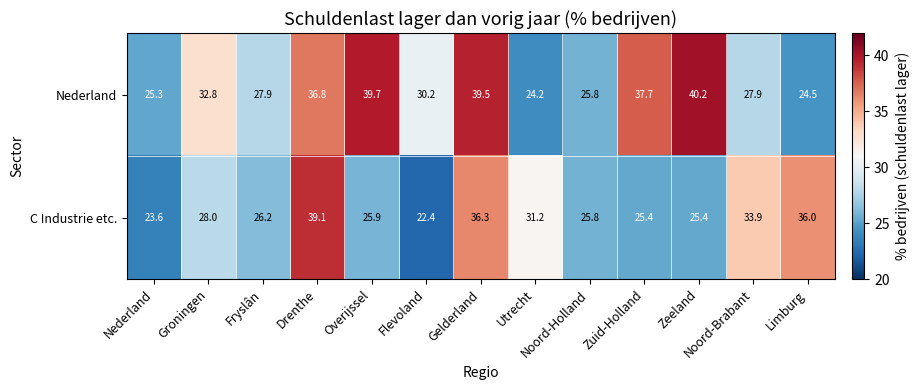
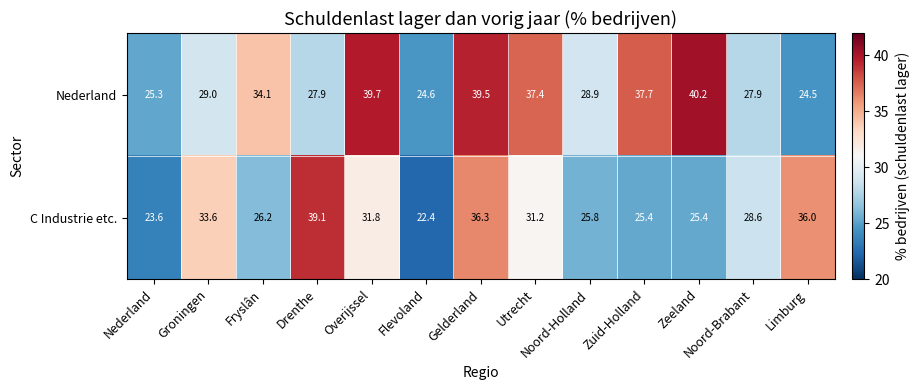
  {
    "Nederland": {
      "Nederland": 25.3,
-     "Groningen": 32.8,
-     "Fryslân": 27.9,
-     "Drenthe": 36.8,
+     "Groningen": 29.0,
+     "Fryslân": 34.1,
+     "Drenthe": 27.9,
      "Overijssel": 39.7,
-     "Flevoland": 30.2,
+     "Flevoland": 24.6,
      "Gelderland": 39.5,
-     "Utrecht": 24.2,
-     "Noord-Holland": 25.8,
+     "Utrecht": 37.4,
+     "Noord-Holland": 28.9,
      "Zuid-Holland": 37.7,
      "Zeeland": 40.2,
      "Noord-Brabant": 27.9,
      "Limburg": 24.5
    },
    "C Industrie etc.": {
      "Nederland": 23.6,
-     "Groningen": 28.0,
+     "Groningen": 33.6,
      "Fryslân": 26.2,
      "Drenthe": 39.1,
-     "Overijssel": 25.9,
+     "Overijssel": 31.8,
      "Flevoland": 22.4,
      "Gelderland": 36.3,
      "Utrecht": 31.2,
      "Noord-Holland": 25.8,
      "Zuid-Holland": 25.4,
      "Zeeland": 25.4,
-     "Noord-Brabant": 33.9,
+     "Noord-Brabant": 28.6,
      "Limburg": 36.0
    }
  }
